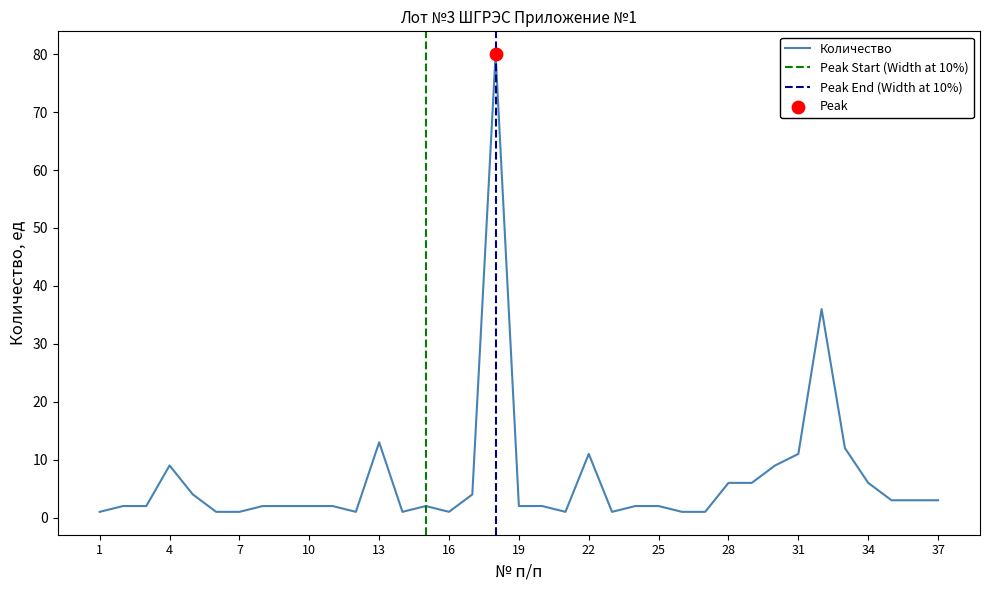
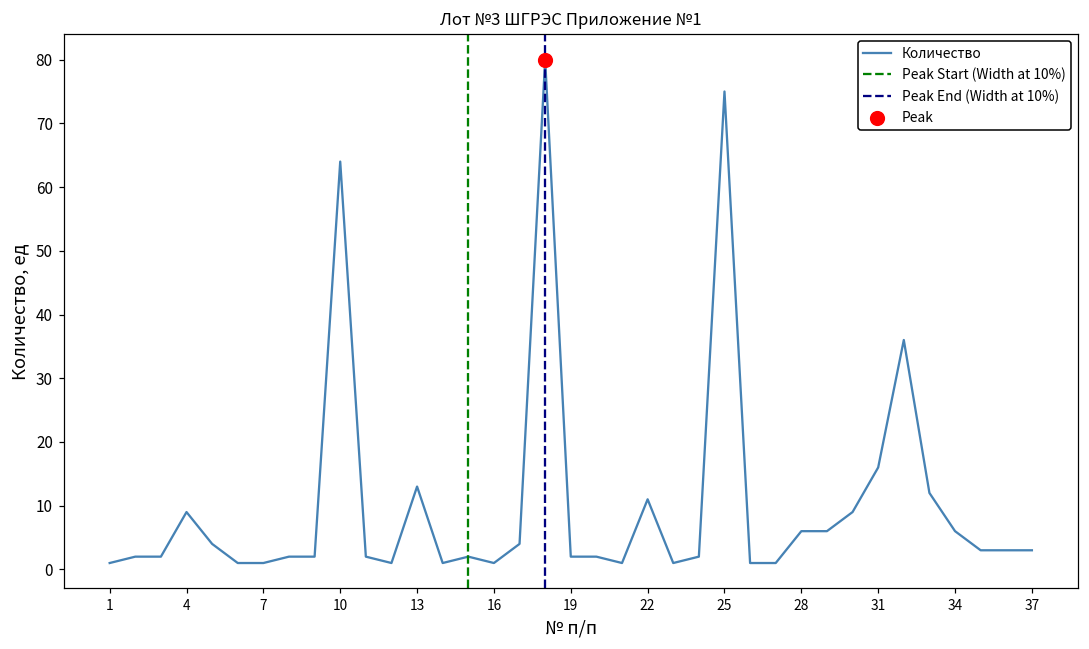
  {
    "Количество": {
      "1": 1,
      "4": 9,
      "7": 1,
-     "10": 2,
+     "10": 64,
      "13": 13,
      "16": 1,
      "19": 2,
      "22": 11,
-     "25": 2,
+     "25": 75,
      "28": 6,
-     "31": 11,
+     "31": 16,
      "34": 6,
      "37": 3
    }
  }
